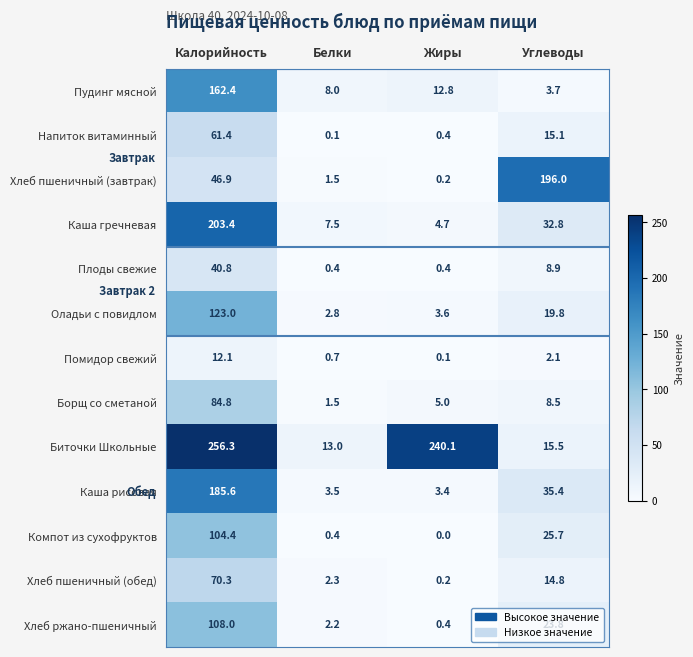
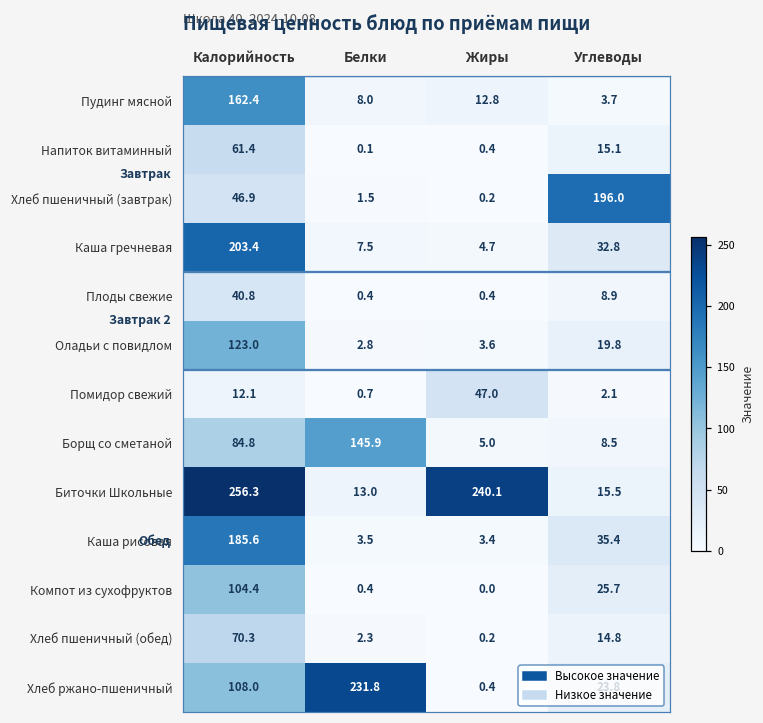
  {
    "Пудинг мясной": {
      "Калорийность": 162.4,
      "Белки": 8.0,
      "Жиры": 12.8,
      "Углеводы": 3.7
    },
    "Напиток витаминный": {
      "Калорийность": 61.4,
      "Белки": 0.1,
      "Жиры": 0.4,
      "Углеводы": 15.1
    },
    "Хлеб пшеничный (завтрак)": {
      "Калорийность": 46.9,
      "Белки": 1.5,
      "Жиры": 0.2,
      "Углеводы": 196.0
    },
    "Каша гречневая": {
      "Калорийность": 203.4,
      "Белки": 7.5,
      "Жиры": 4.7,
      "Углеводы": 32.8
    },
    "Плоды свежие": {
      "Калорийность": 40.8,
      "Белки": 0.4,
      "Жиры": 0.4,
      "Углеводы": 8.9
    },
    "Оладьи с повидлом": {
      "Калорийность": 123.0,
      "Белки": 2.8,
      "Жиры": 3.6,
      "Углеводы": 19.8
    },
    "Помидор свежий": {
      "Калорийность": 12.1,
      "Белки": 0.7,
-     "Жиры": 0.1,
+     "Жиры": 47.0,
      "Углеводы": 2.1
    },
    "Борщ со сметаной": {
      "Калорийность": 84.8,
-     "Белки": 1.5,
+     "Белки": 145.9,
      "Жиры": 5.0,
      "Углеводы": 8.5
    },
    "Биточки Школьные": {
      "Калорийность": 256.3,
      "Белки": 13.0,
      "Жиры": 240.1,
      "Углеводы": 15.5
    },
    "Каша рисовая": {
      "Калорийность": 185.6,
      "Белки": 3.5,
      "Жиры": 3.4,
      "Углеводы": 35.4
    },
    "Компот из сухофруктов": {
      "Калорийность": 104.4,
      "Белки": 0.4,
      "Жиры": 0.0,
      "Углеводы": 25.7
    },
    "Хлеб пшеничный (обед)": {
      "Калорийность": 70.3,
      "Белки": 2.3,
      "Жиры": 0.2,
      "Углеводы": 14.8
    },
    "Хлеб ржано-пшеничный": {
      "Калорийность": 108.0,
-     "Белки": 2.2,
+     "Белки": 231.8,
      "Жиры": 0.4
    }
  }
